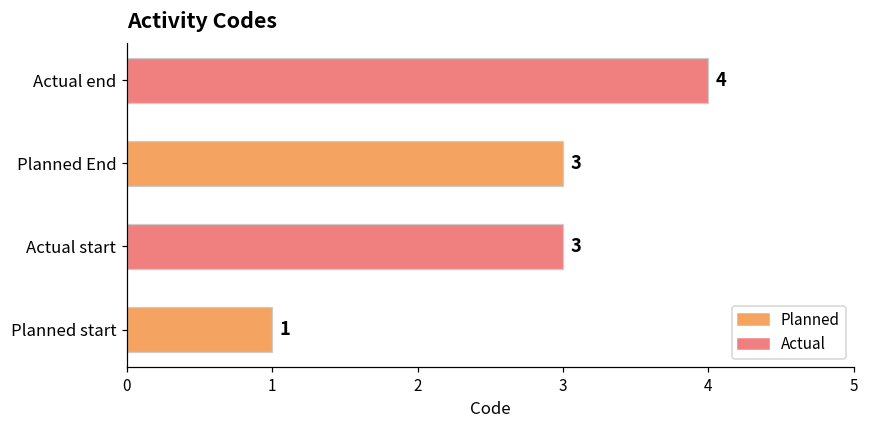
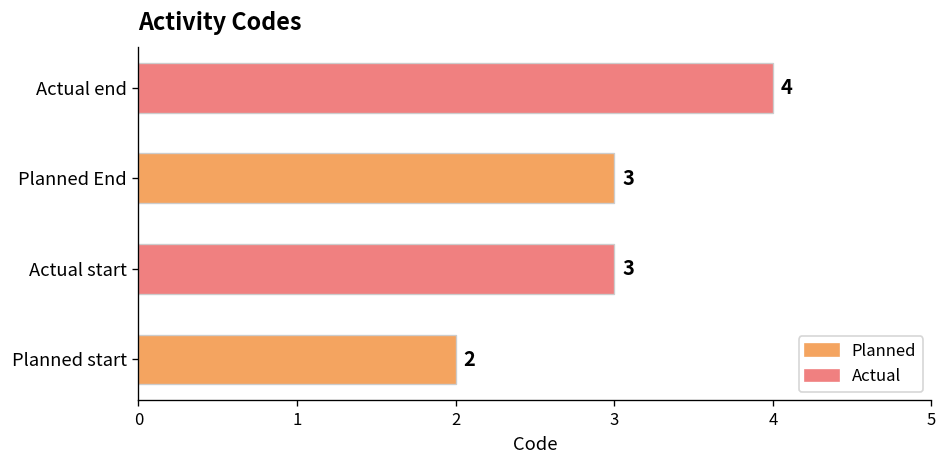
  {
    "Actual end": 4,
    "Planned End": 3,
    "Actual start": 3,
-   "Planned start": 1
+   "Planned start": 2
  }
